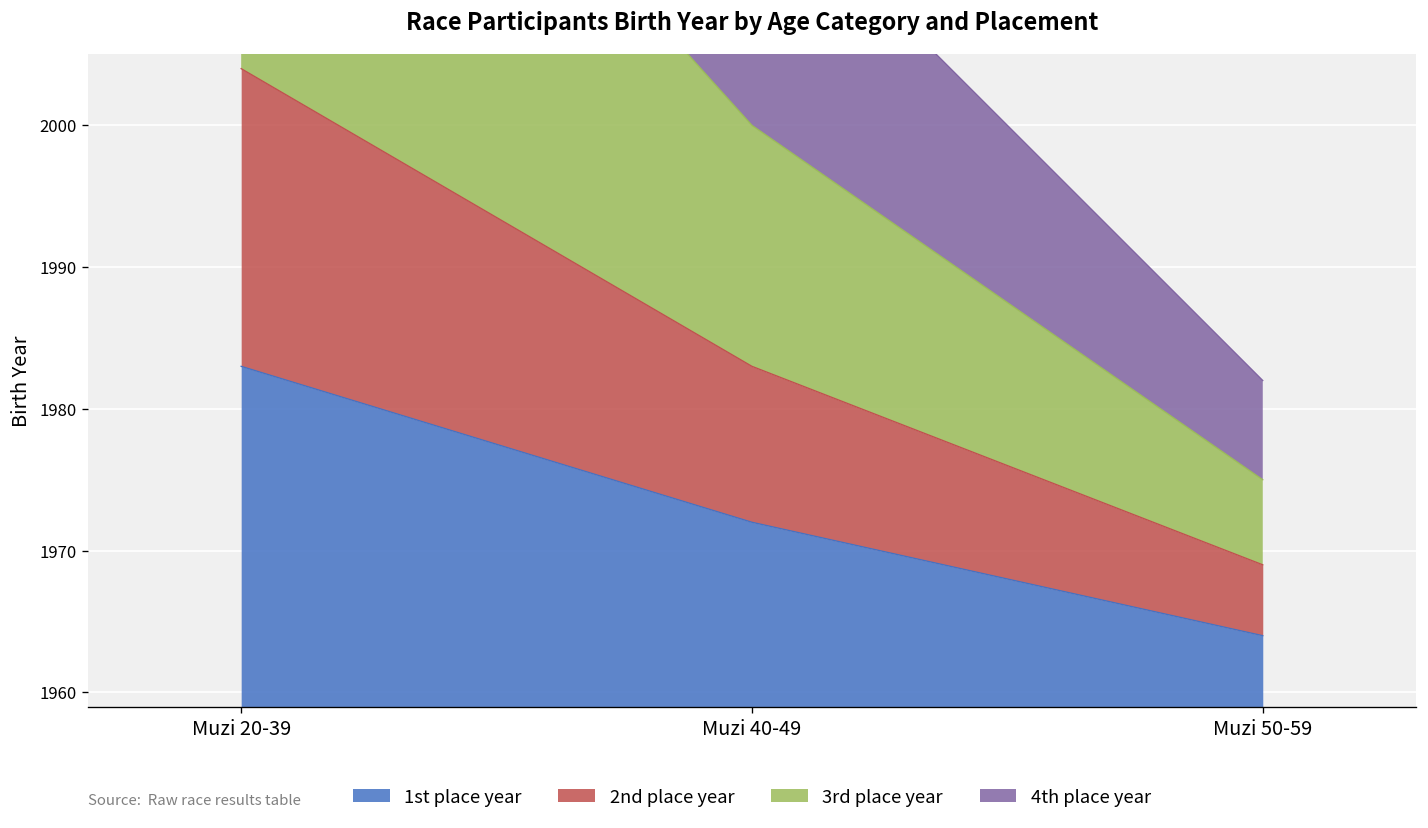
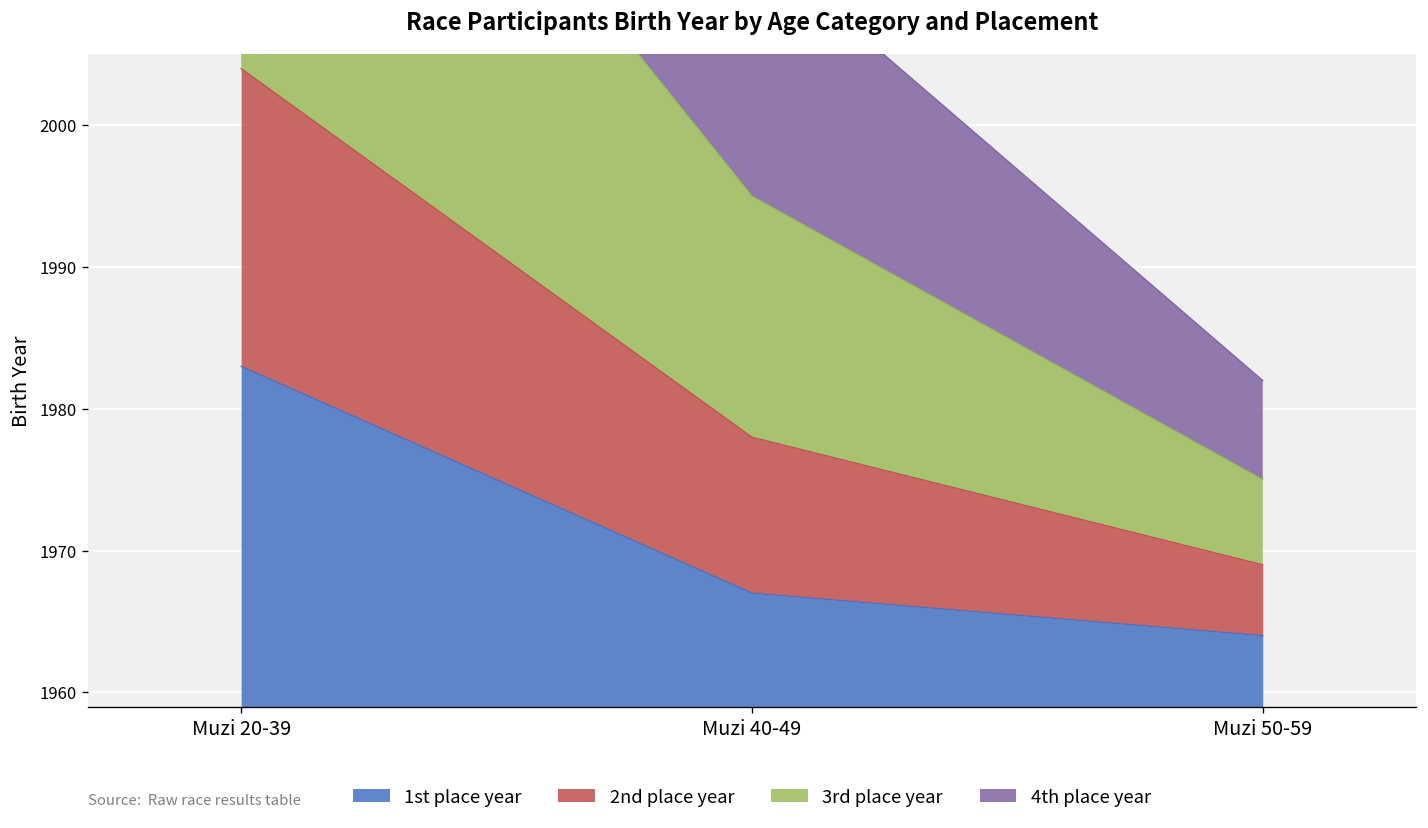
  {
    "1st place year": {
      "Muzi 20-39": 1983,
-     "Muzi 40-49": 1972,
+     "Muzi 40-49": 1967,
      "Muzi 50-59": 1964
    },
    "2nd place year": {
      "Muzi 20-39": 2004,
      "Muzi 40-49": 11,
      "Muzi 50-59": 1969
    },
    "3rd place year": {
      "Muzi 40-49": 17,
      "Muzi 50-59": 1975
    },
    "4th place year": {
      "Muzi 50-59": 1982
    }
  }
